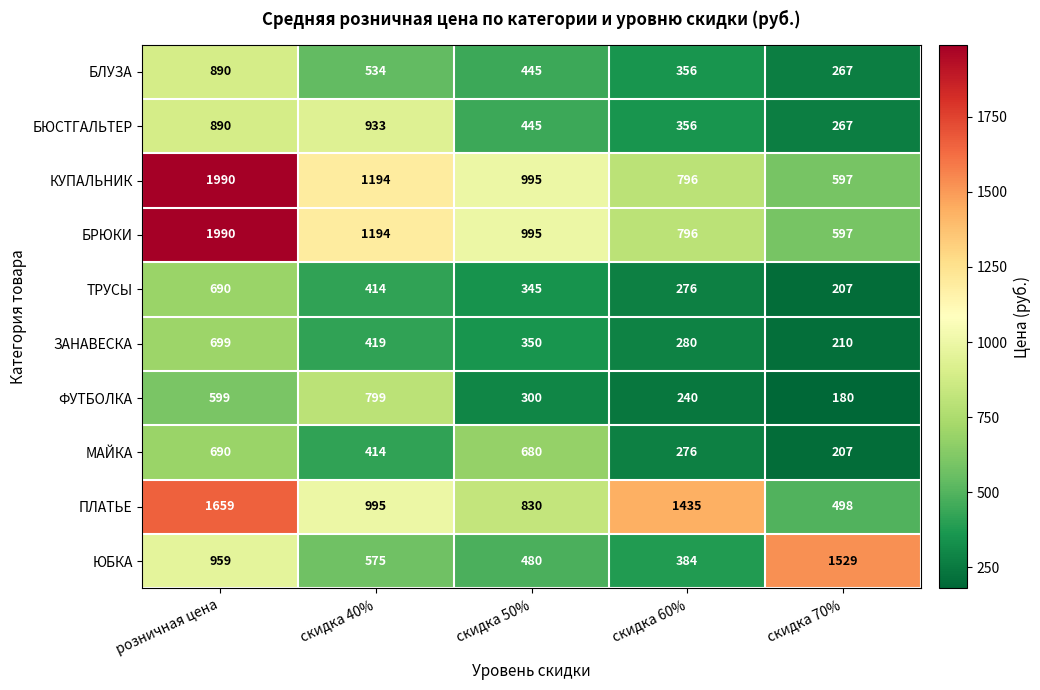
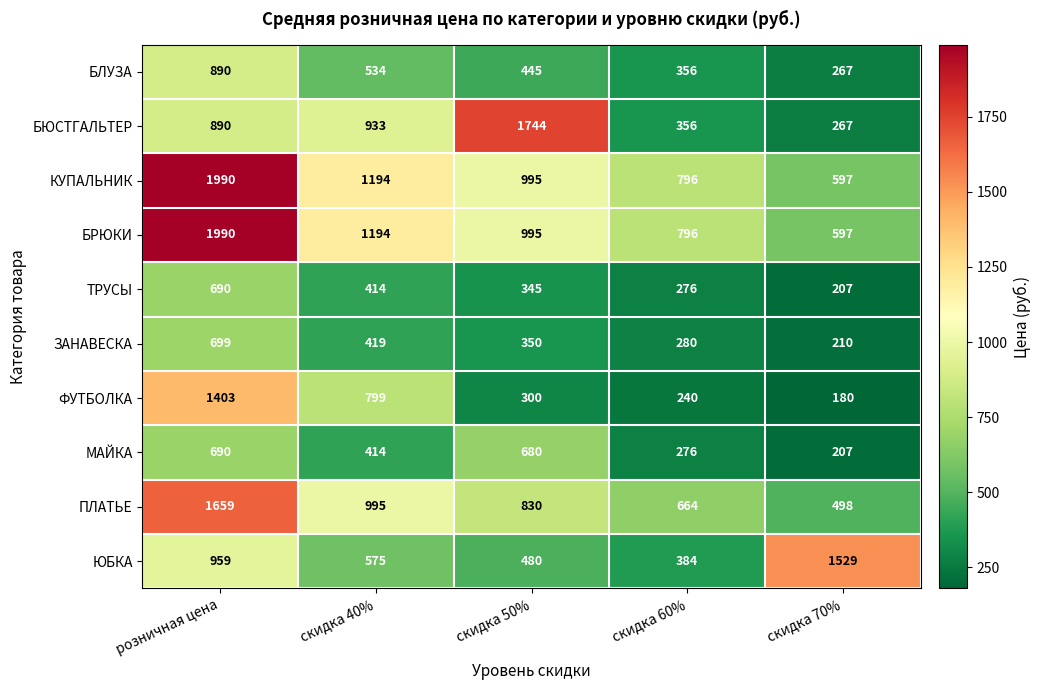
  {
    "БЛУЗА": {
      "розничная цена": 890,
      "скидка 40%": 534,
      "скидка 50%": 445,
      "скидка 60%": 356,
      "скидка 70%": 267
    },
    "БЮСТГАЛЬТЕР": {
      "розничная цена": 890,
      "скидка 40%": 933,
-     "скидка 50%": 445,
+     "скидка 50%": 1744,
      "скидка 60%": 356,
      "скидка 70%": 267
    },
    "КУПАЛЬНИК": {
      "розничная цена": 1990,
      "скидка 40%": 1194,
      "скидка 50%": 995,
      "скидка 60%": 796,
      "скидка 70%": 597
    },
    "БРЮКИ": {
      "розничная цена": 1990,
      "скидка 40%": 1194,
      "скидка 50%": 995,
      "скидка 60%": 796,
      "скидка 70%": 597
    },
    "ТРУСЫ": {
      "розничная цена": 690,
      "скидка 40%": 414,
      "скидка 50%": 345,
      "скидка 60%": 276,
      "скидка 70%": 207
    },
    "ЗАНАВЕСКА": {
      "розничная цена": 699,
      "скидка 40%": 419,
      "скидка 50%": 350,
      "скидка 60%": 280,
      "скидка 70%": 210
    },
    "ФУТБОЛКА": {
-     "розничная цена": 599,
+     "розничная цена": 1403,
      "скидка 40%": 799,
      "скидка 50%": 300,
      "скидка 60%": 240,
      "скидка 70%": 180
    },
    "МАЙКА": {
      "розничная цена": 690,
      "скидка 40%": 414,
      "скидка 50%": 680,
      "скидка 60%": 276,
      "скидка 70%": 207
    },
    "ПЛАТЬЕ": {
      "розничная цена": 1659,
      "скидка 40%": 995,
      "скидка 50%": 830,
-     "скидка 60%": 1435,
+     "скидка 60%": 664,
      "скидка 70%": 498
    },
    "ЮБКА": {
      "розничная цена": 959,
      "скидка 40%": 575,
      "скидка 50%": 480,
      "скидка 60%": 384,
      "скидка 70%": 1529
    }
  }
